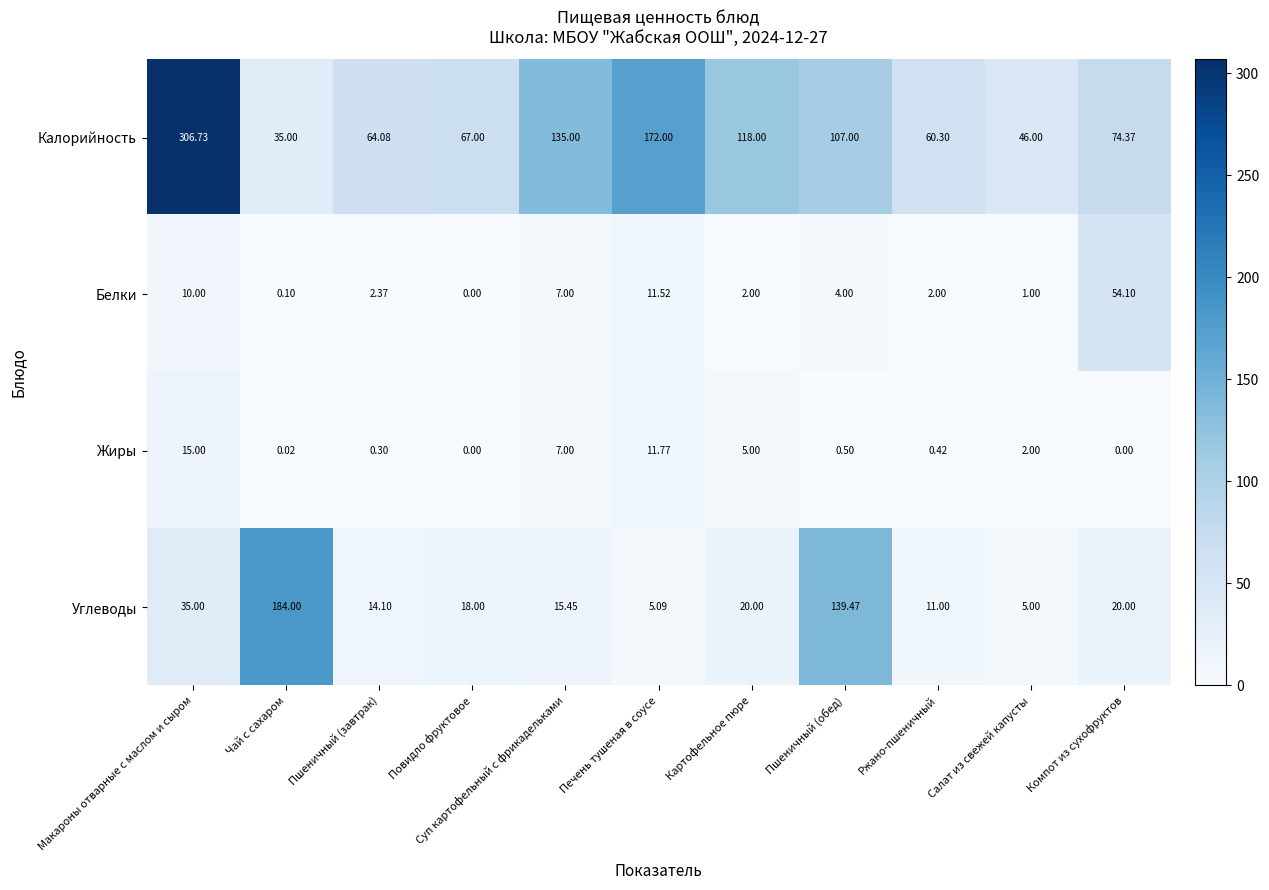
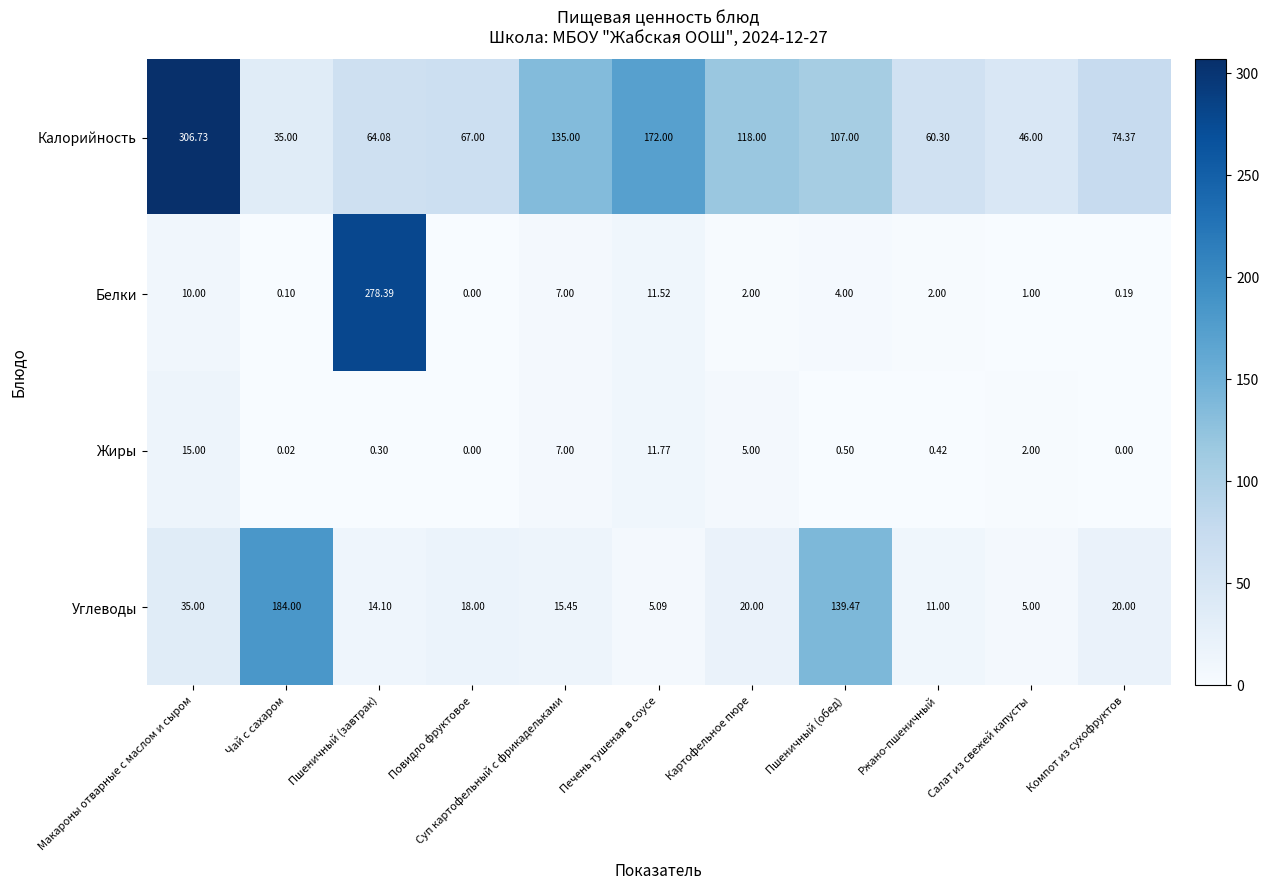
  {
    "Калорийность": {
      "Макароны отварные с маслом и сыром": 306.73,
      "Чай с сахаром": 35.00,
      "Пшеничный (завтрак)": 64.08,
      "Повидло фруктовое": 67.00,
      "Суп картофельный с фрикадельками": 135.00,
      "Печень тушеная в соусе": 172.00,
      "Картофельное пюре": 118.00,
      "Пшеничный (обед)": 107.00,
      "Ржано-пшеничный": 60.30,
      "Салат из свежей капусты": 46.00,
      "Компот из сухофруктов": 74.37
    },
    "Белки": {
      "Макароны отварные с маслом и сыром": 10.00,
      "Чай с сахаром": 0.10,
-     "Пшеничный (завтрак)": 2.37,
+     "Пшеничный (завтрак)": 278.39,
      "Повидло фруктовое": 0.00,
      "Суп картофельный с фрикадельками": 7.00,
      "Печень тушеная в соусе": 11.52,
      "Картофельное пюре": 2.00,
      "Пшеничный (обед)": 4.00,
      "Ржано-пшеничный": 2.00,
      "Салат из свежей капусты": 1.00,
-     "Компот из сухофруктов": 54.10
+     "Компот из сухофруктов": 0.19
    },
    "Жиры": {
      "Макароны отварные с маслом и сыром": 15.00,
      "Чай с сахаром": 0.02,
      "Пшеничный (завтрак)": 0.30,
      "Повидло фруктовое": 0.00,
      "Суп картофельный с фрикадельками": 7.00,
      "Печень тушеная в соусе": 11.77,
      "Картофельное пюре": 5.00,
      "Пшеничный (обед)": 0.50,
      "Ржано-пшеничный": 0.42,
      "Салат из свежей капусты": 2.00,
      "Компот из сухофруктов": 0.00
    },
    "Углеводы": {
      "Макароны отварные с маслом и сыром": 35.00,
      "Чай с сахаром": 184.00,
      "Пшеничный (завтрак)": 14.10,
      "Повидло фруктовое": 18.00,
      "Суп картофельный с фрикадельками": 15.45,
      "Печень тушеная в соусе": 5.09,
      "Картофельное пюре": 20.00,
      "Пшеничный (обед)": 139.47,
      "Ржано-пшеничный": 11.00,
      "Салат из свежей капусты": 5.00,
      "Компот из сухофруктов": 20.00
    }
  }
